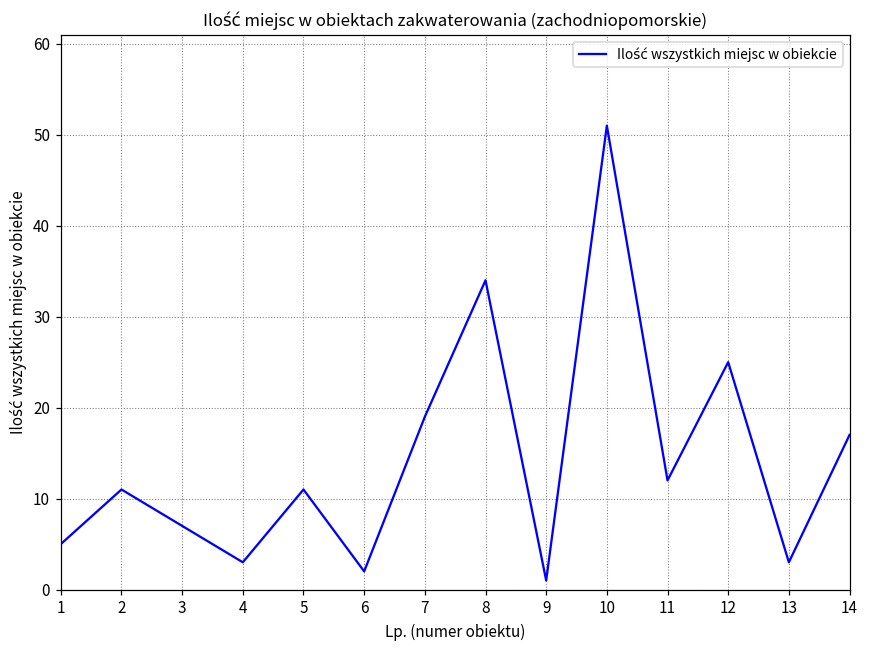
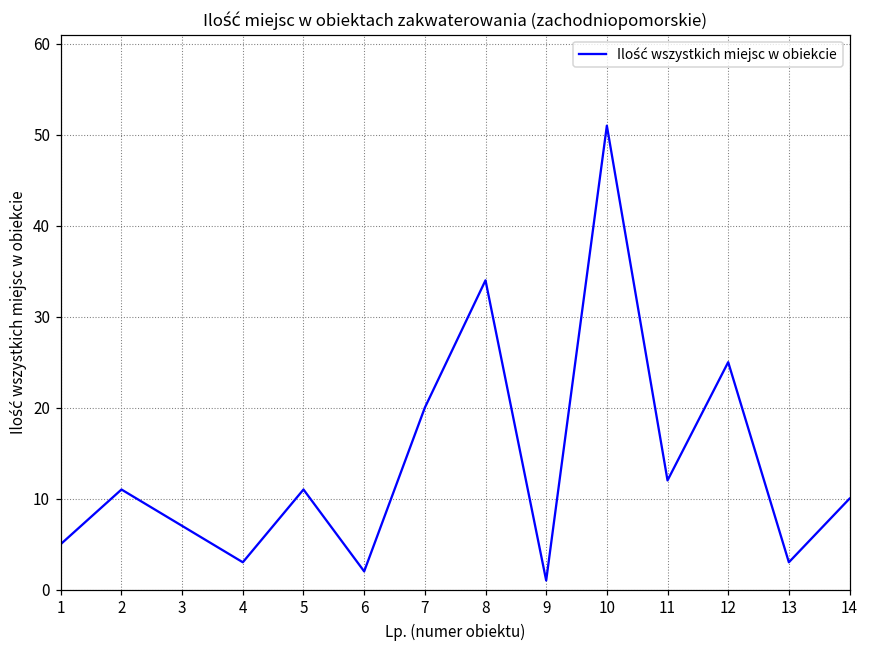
  {
    "1": 5,
    "2": 11,
    "3": 7,
    "4": 3,
    "5": 11,
    "6": 2,
-   "7": 19,
+   "7": 20,
    "8": 34,
    "9": 1,
    "10": 51,
    "11": 12,
    "12": 25,
    "13": 3,
-   "14": 17
+   "14": 10
  }
